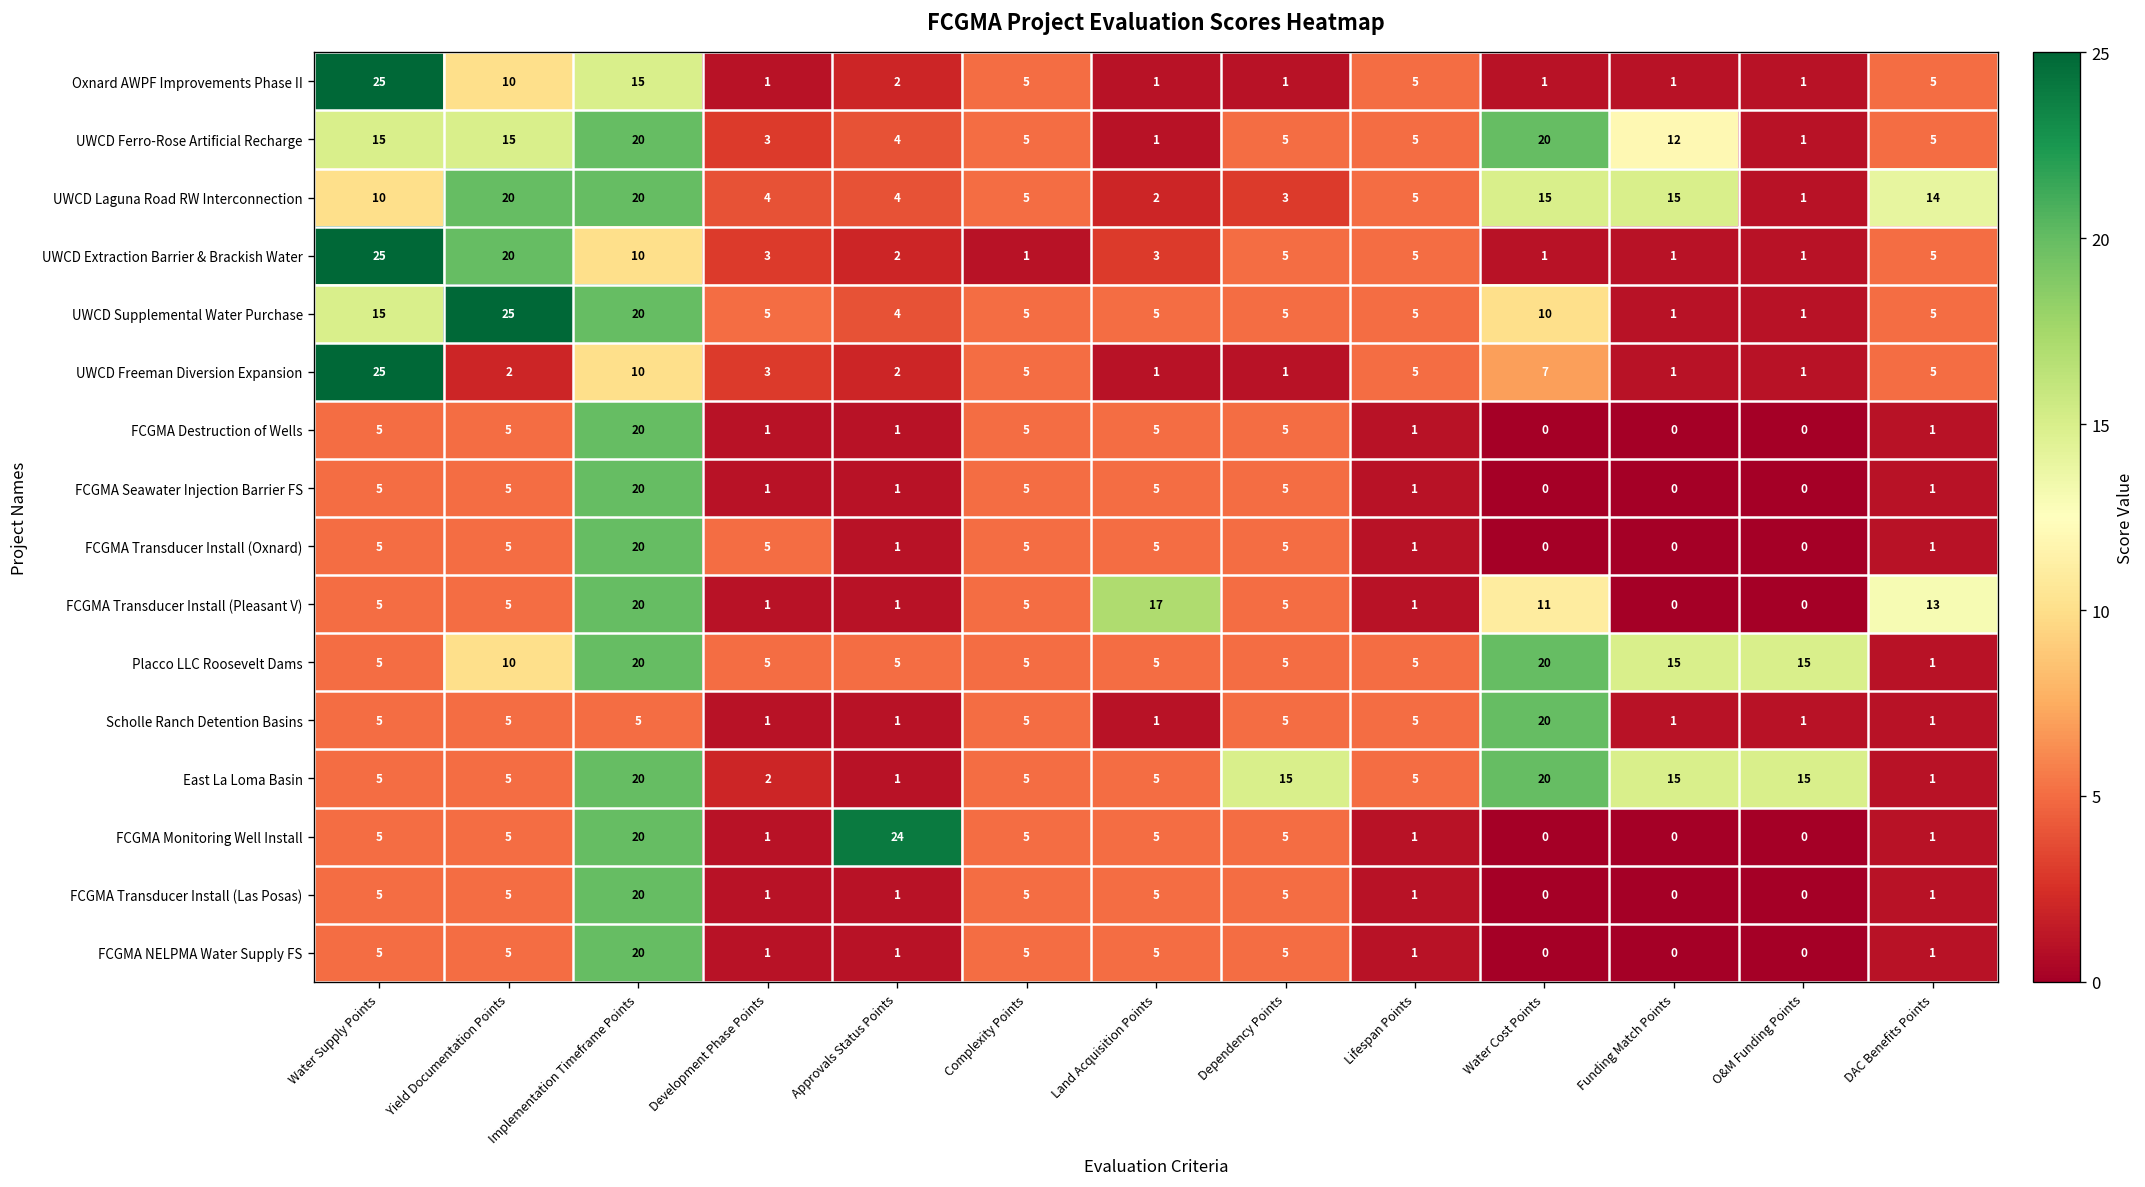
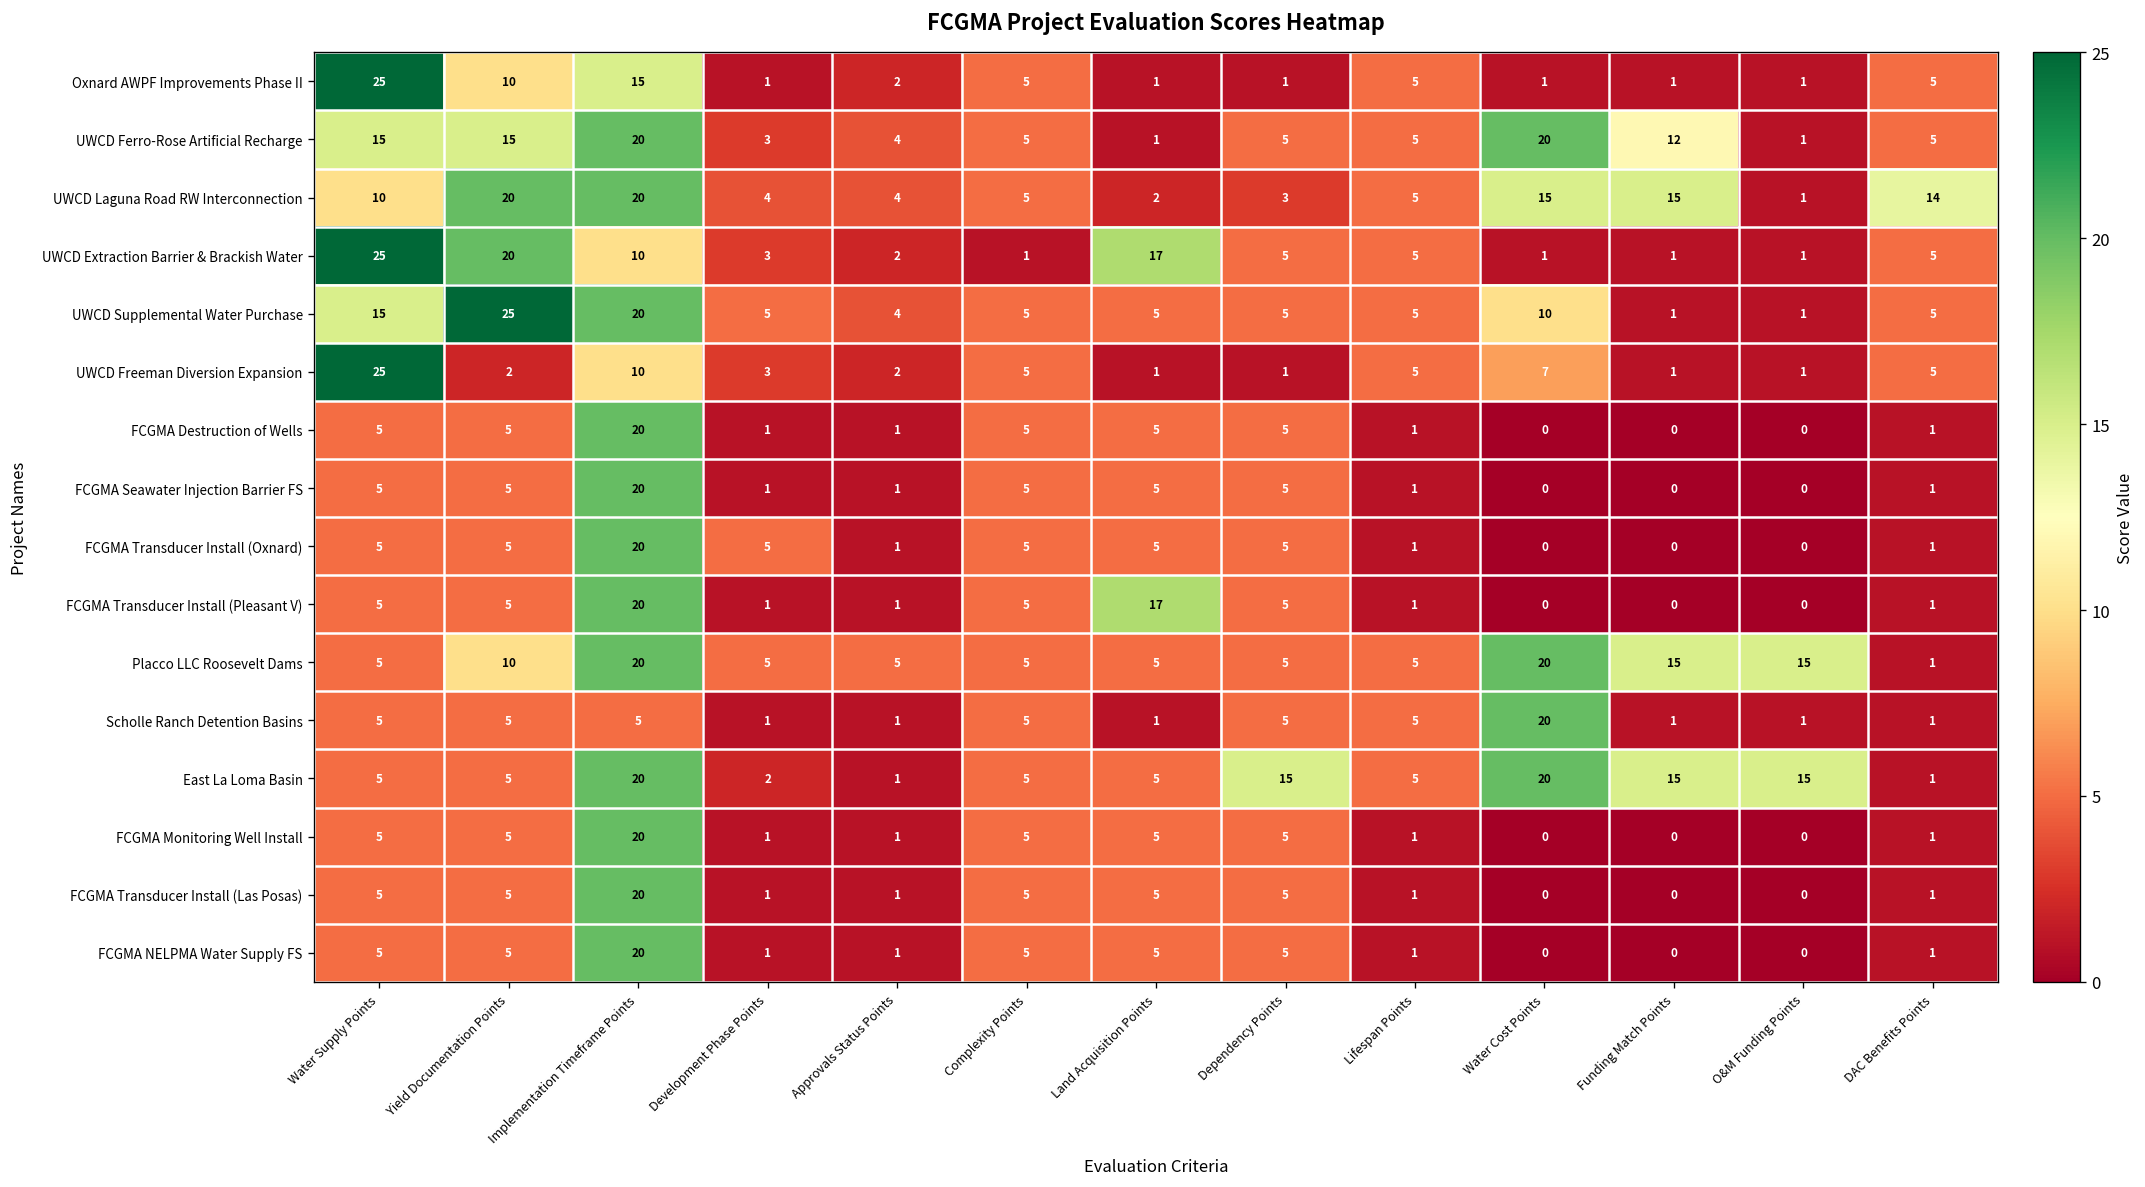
  {
    "UWCD Extraction Barrier & Brackish Water": {
      "Water Supply Points": 25,
      "Yield Documentation Points": 20,
      "Implementation Timeframe Points": 10,
      "Development Phase Points": 3,
      "Approvals Status Points": 2,
      "Complexity Points": 1,
-     "Land Acquisition Points": 3,
+     "Land Acquisition Points": 17,
      "Dependency Points": 5,
      "Lifespan Points": 5,
      "Water Cost Points": 1,
      "Funding Match Points": 1,
      "O&M Funding Points": 1,
      "DAC Benefits Points": 5
    },
    "FCGMA Transducer Install (Pleasant V)": {
      "Water Supply Points": 5,
      "Yield Documentation Points": 5,
      "Implementation Timeframe Points": 20,
      "Development Phase Points": 1,
      "Approvals Status Points": 1,
      "Complexity Points": 5,
      "Land Acquisition Points": 17,
      "Dependency Points": 5,
      "Lifespan Points": 1,
-     "Water Cost Points": 11,
+     "Water Cost Points": 0,
      "Funding Match Points": 0,
      "O&M Funding Points": 0,
-     "DAC Benefits Points": 13
+     "DAC Benefits Points": 1
    },
    "FCGMA Monitoring Well Install": {
      "Water Supply Points": 5,
      "Yield Documentation Points": 5,
      "Implementation Timeframe Points": 20,
      "Development Phase Points": 1,
-     "Approvals Status Points": 24,
+     "Approvals Status Points": 1,
      "Complexity Points": 5,
      "Land Acquisition Points": 5,
      "Dependency Points": 5,
      "Lifespan Points": 1,
      "Water Cost Points": 0,
      "Funding Match Points": 0,
      "O&M Funding Points": 0,
      "DAC Benefits Points": 1
    }
  }
